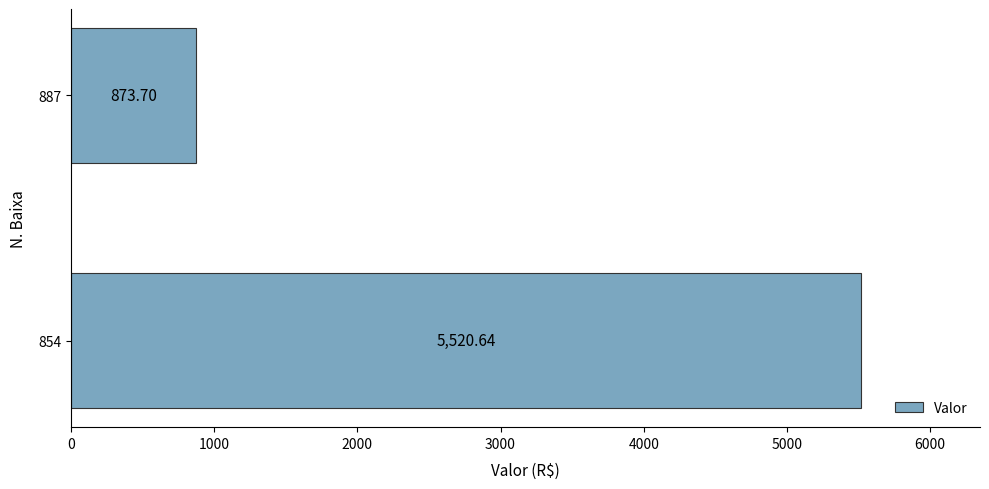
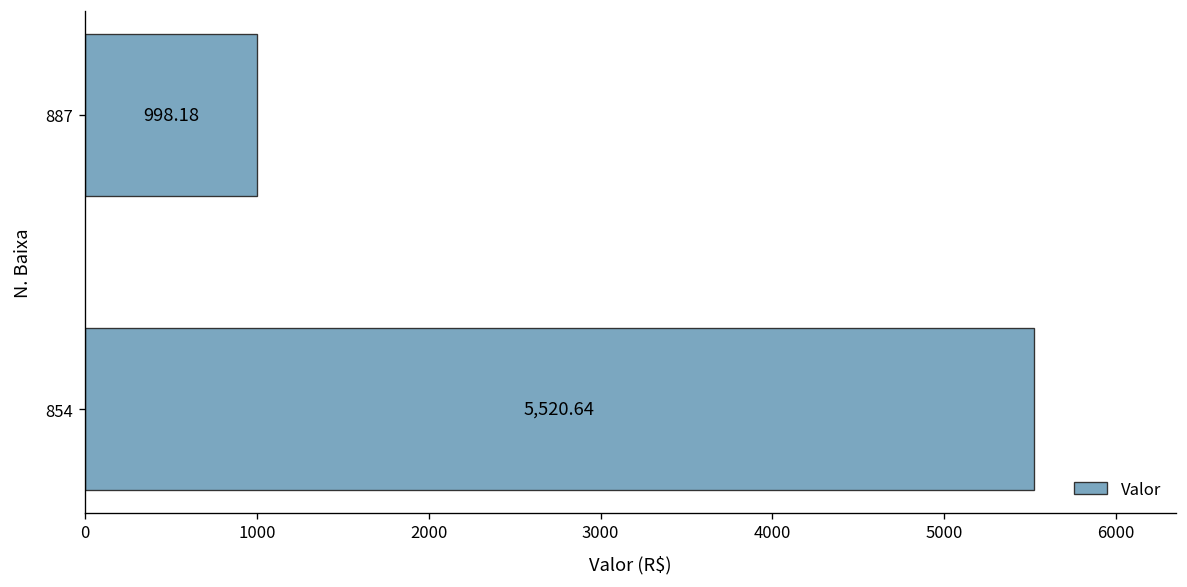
  {
-   "887": "873.70",
+   "887": "998.18",
    "854": "5,520.64"
  }
